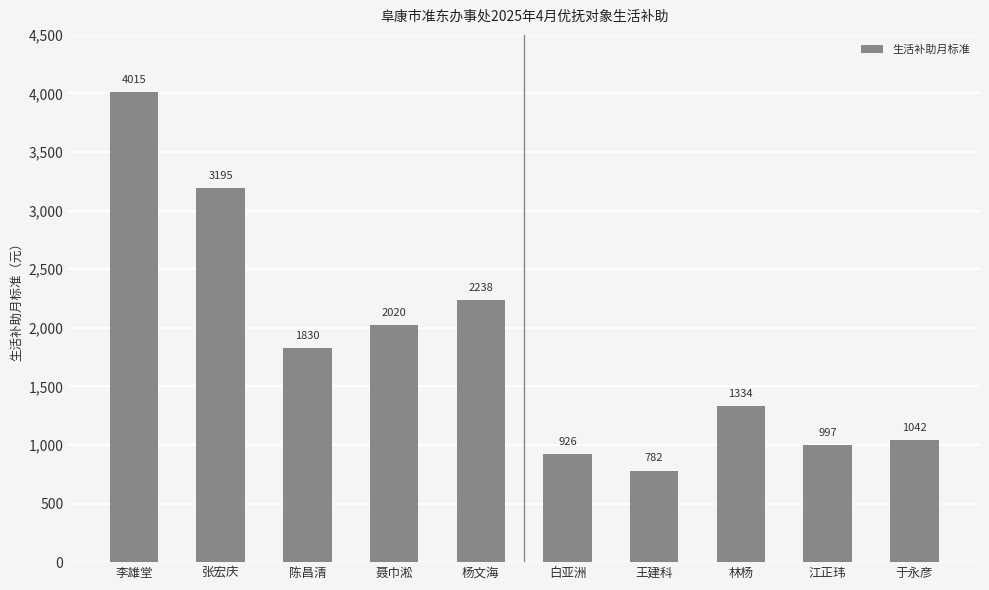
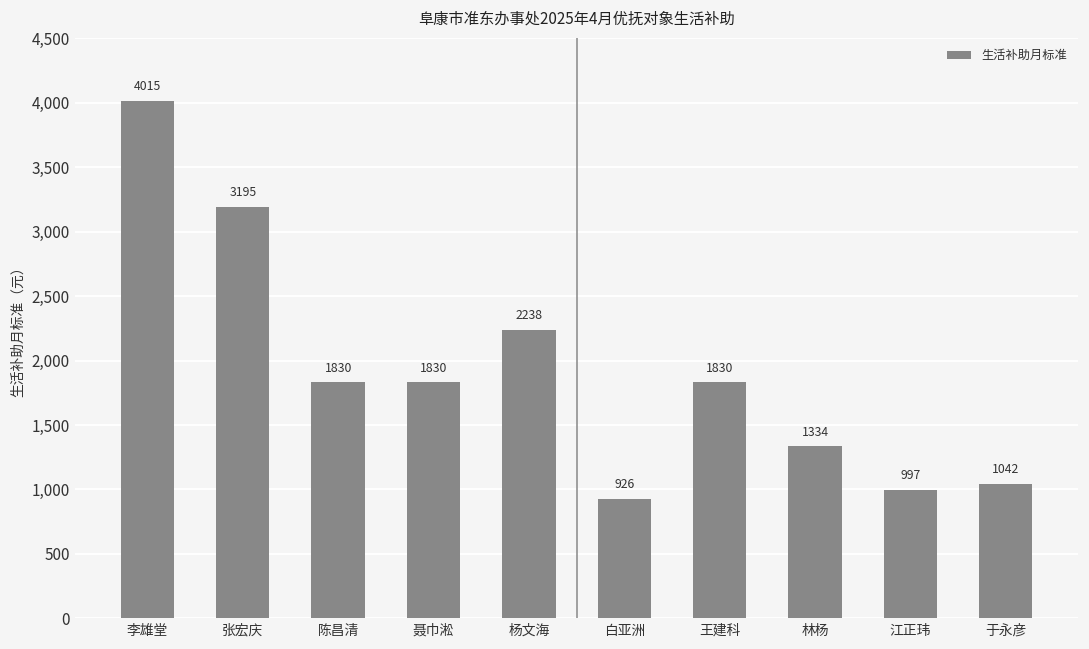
  {
    "李雄堂": 4015,
    "张宏庆": 3195,
    "陈昌清": 1830,
-   "聂巾淞": 2020,
+   "聂巾淞": 1830,
    "杨文海": 2238,
    "白亚洲": 926,
-   "王建科": 782,
+   "王建科": 1830,
    "林杨": 1334,
    "江正玮": 997,
    "于永彦": 1042
  }
